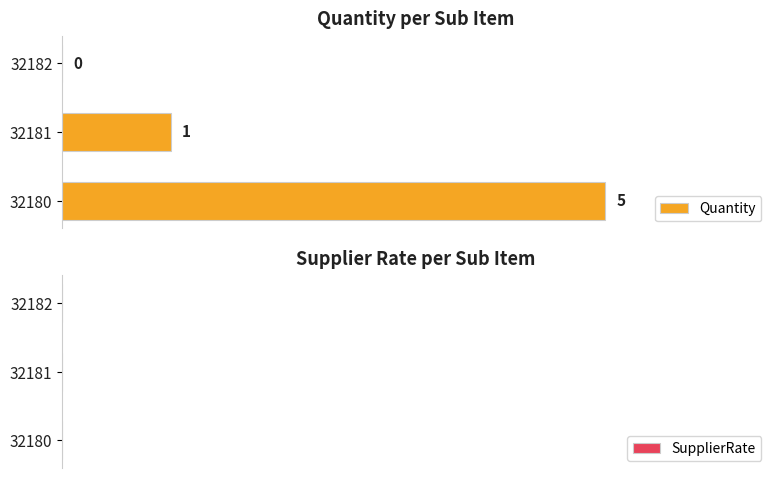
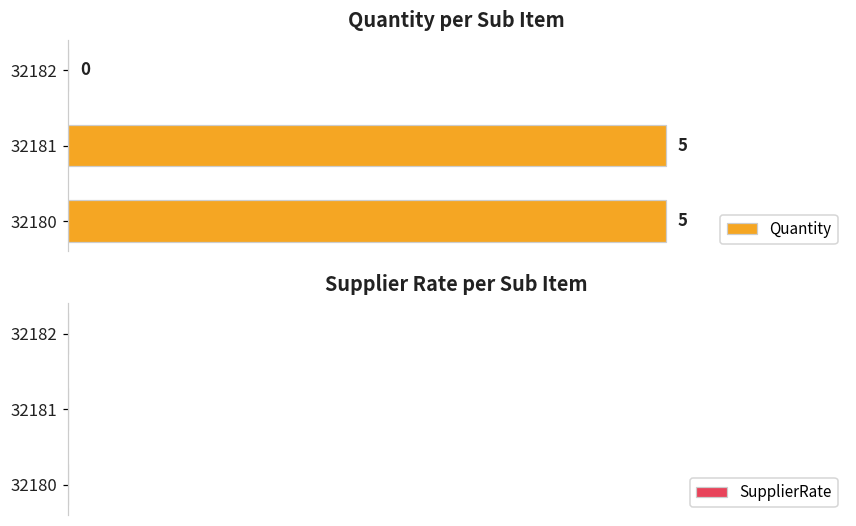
  {
    "Quantity per Sub Item": {
      "32182": 0,
-     "32181": 1,
+     "32181": 5,
      "32180": 5
    }
  }
